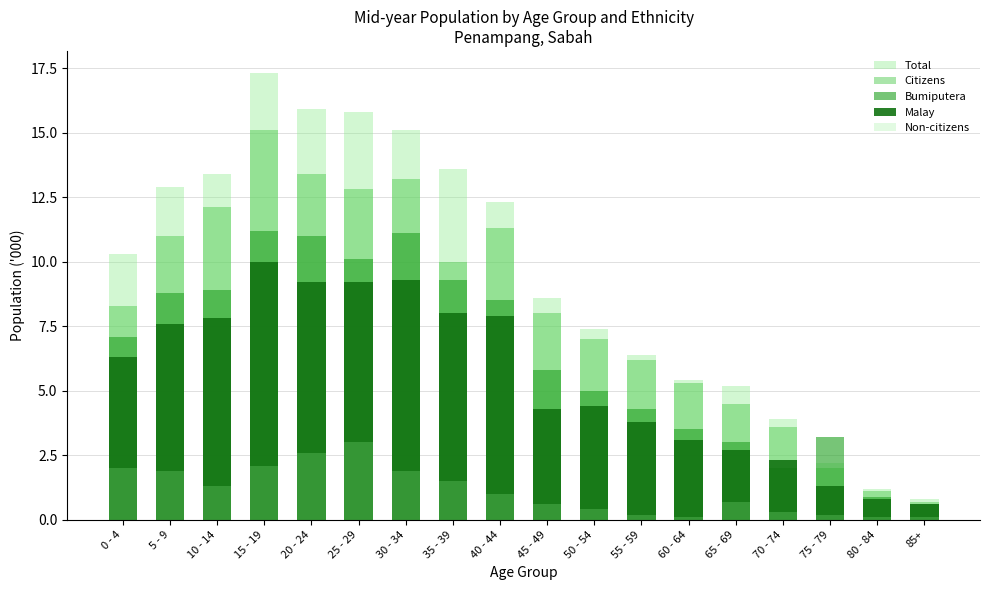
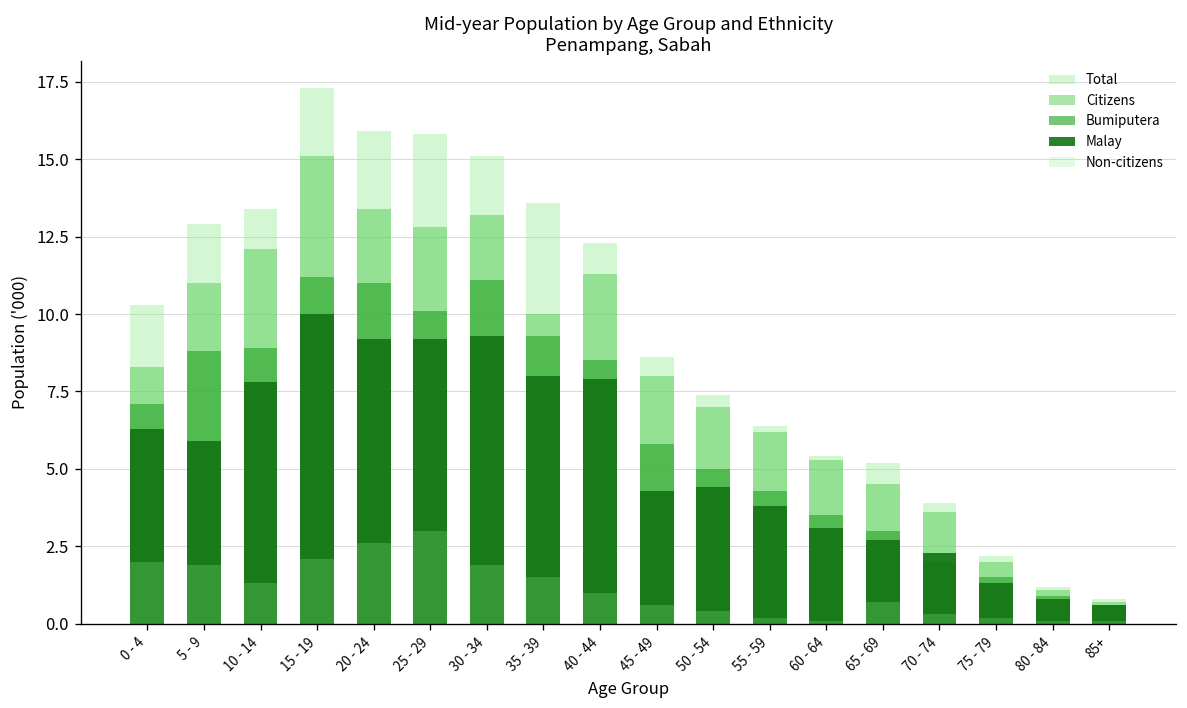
  {
    "Bumiputera": {
-     "75 - 79": 3.2
+     "75 - 79": 1.5
    },
    "Malay": {
-     "5 - 9": 7.6
+     "5 - 9": 5.9
    }
  }
